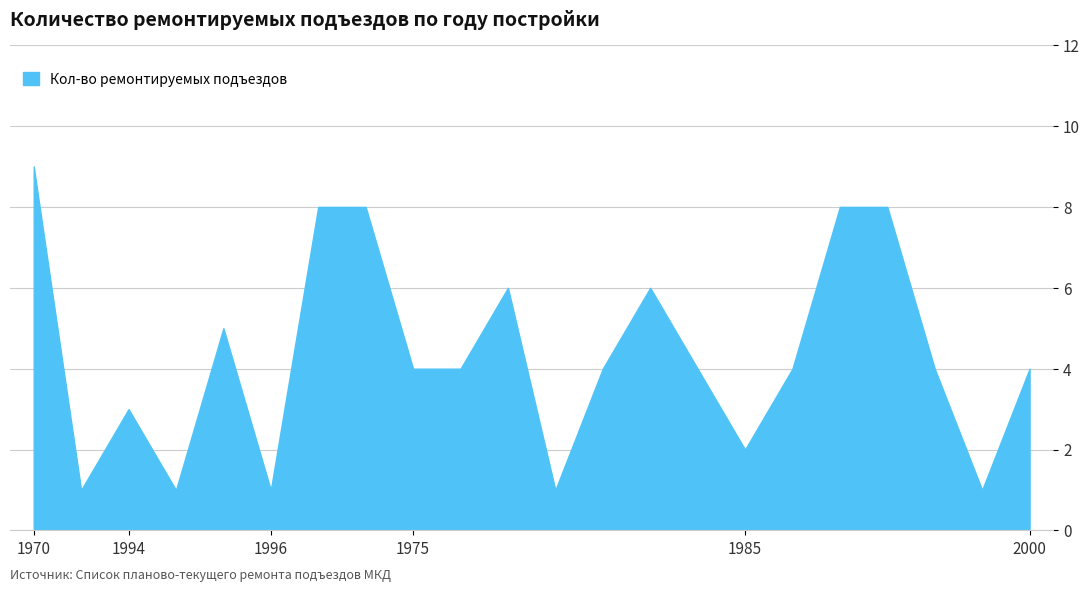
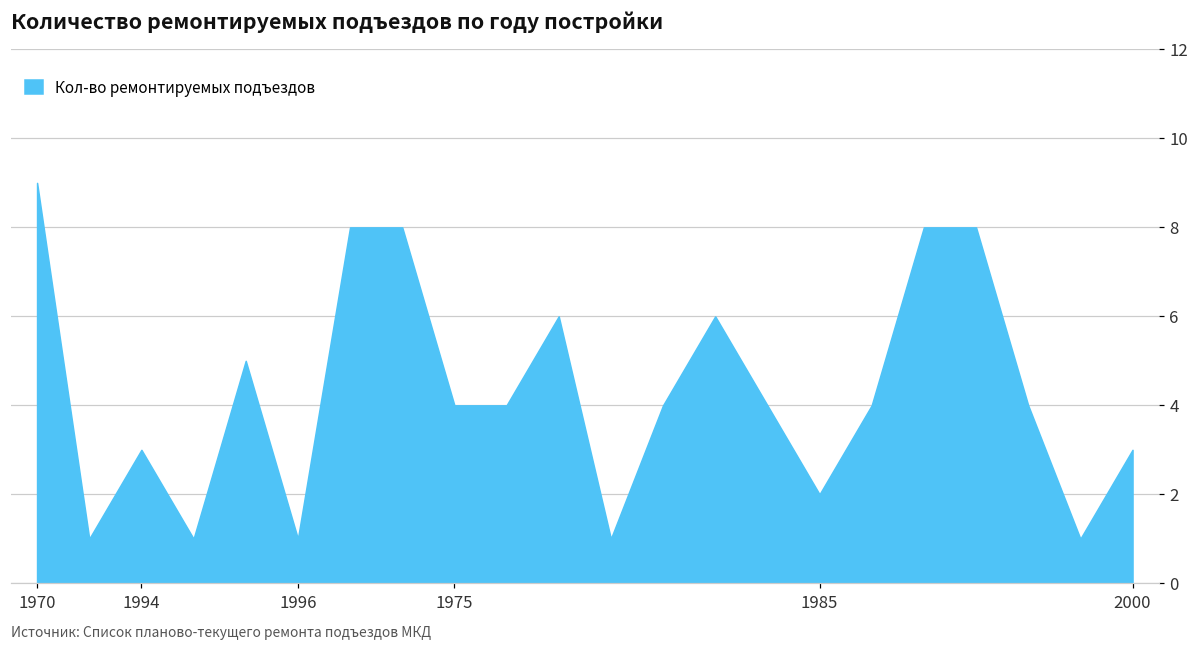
  {
    "1994": 3,
    "1996": 1,
    "1985": 2,
-   "2000": 4
+   "2000": 3
  }
